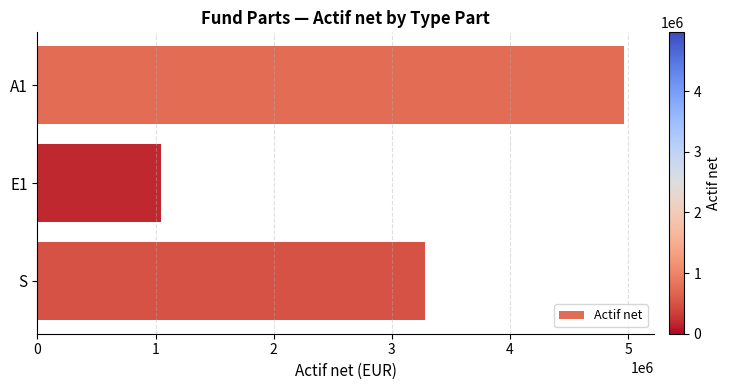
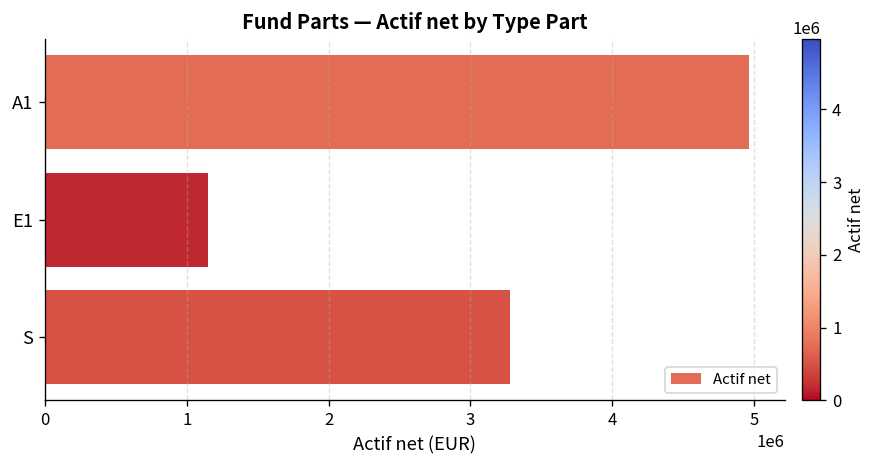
  {
    "A1": 4970000,
-   "E1": 1040000,
+   "E1": 1150000,
    "S": 3280000
  }
